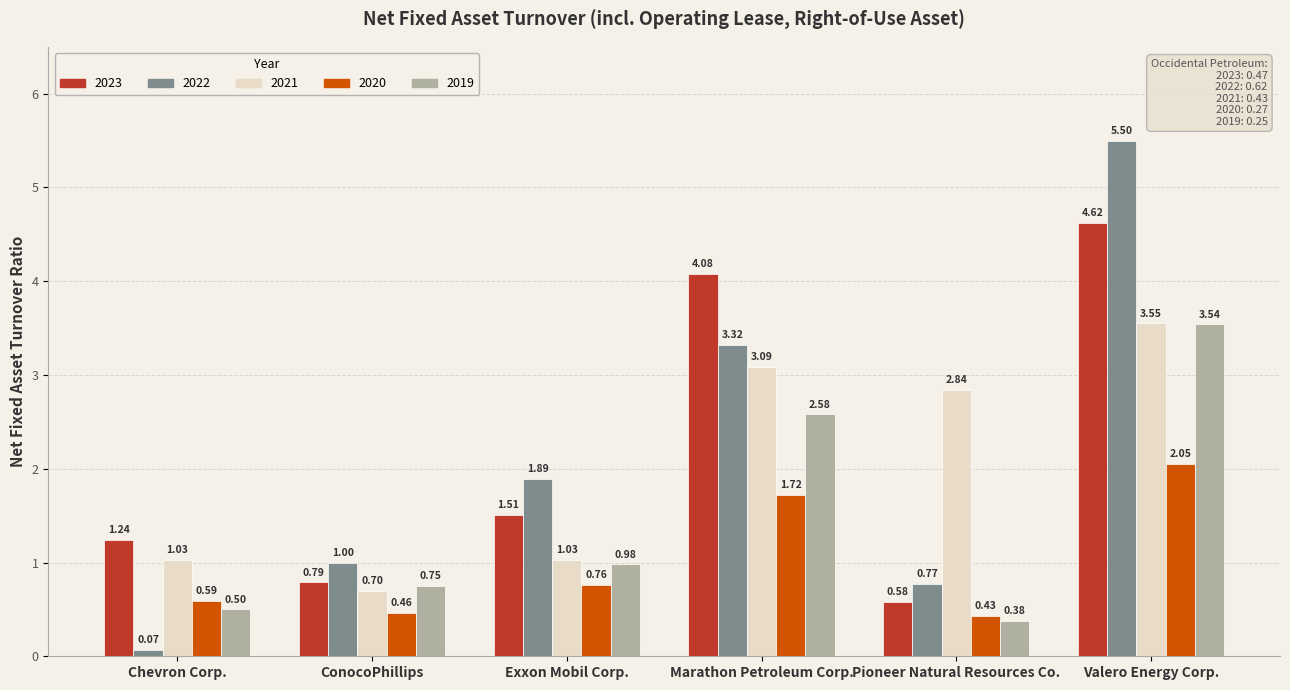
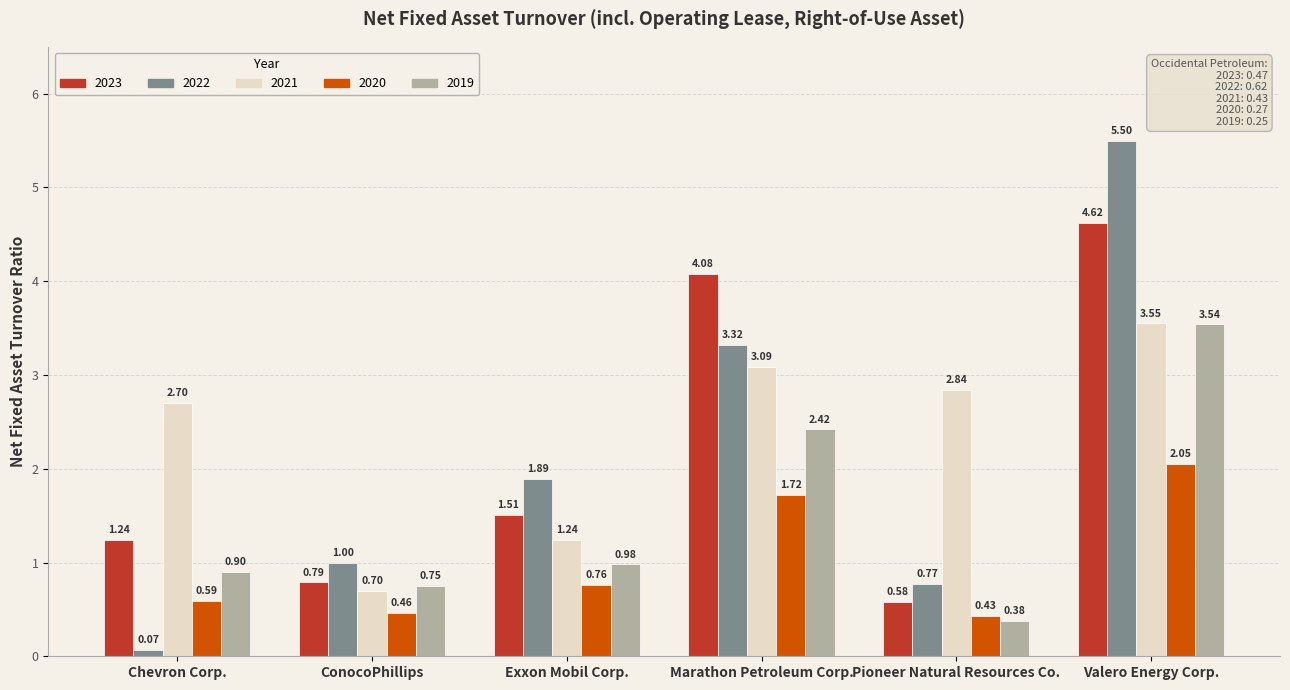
  {
    "2022": {
      "Chevron Corp.": 0.07,
      "ConocoPhillips": 1.00,
      "Exxon Mobil Corp.": 1.89,
      "Marathon Petroleum Corp.": 3.32,
      "Pioneer Natural Resources Co.": 0.77,
      "Valero Energy Corp.": 5.50
    },
    "2021": {
-     "Chevron Corp.": 1.03,
+     "Chevron Corp.": 2.70,
      "ConocoPhillips": 0.70,
-     "Exxon Mobil Corp.": 1.03,
+     "Exxon Mobil Corp.": 1.24,
      "Marathon Petroleum Corp.": 3.09,
      "Pioneer Natural Resources Co.": 2.84,
      "Valero Energy Corp.": 3.55
    },
    "2019": {
-     "Chevron Corp.": 0.50,
+     "Chevron Corp.": 0.90,
      "ConocoPhillips": 0.75,
      "Exxon Mobil Corp.": 0.98,
-     "Marathon Petroleum Corp.": 2.58,
+     "Marathon Petroleum Corp.": 2.42,
      "Pioneer Natural Resources Co.": 0.38,
      "Valero Energy Corp.": 3.54
    }
  }
